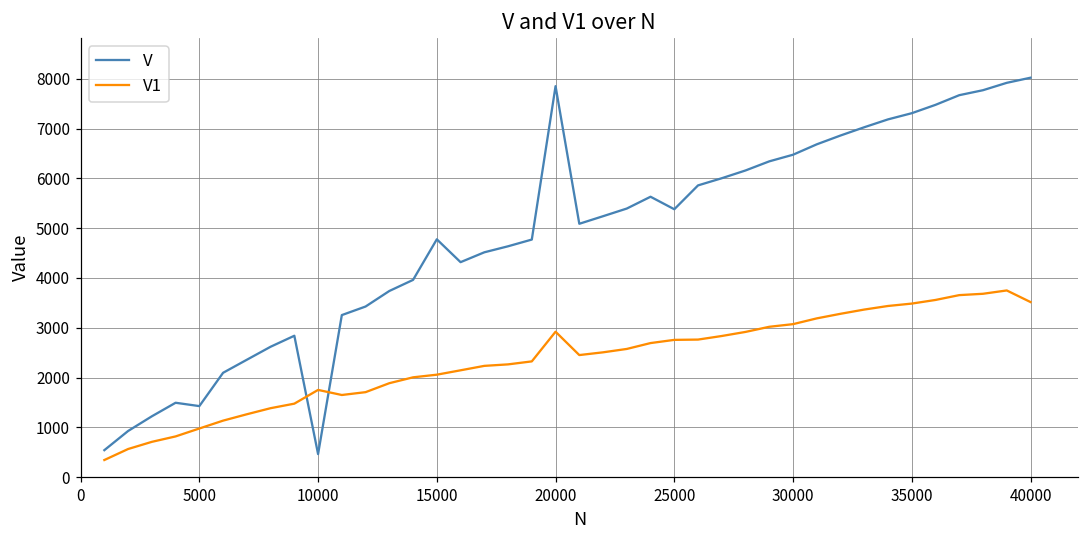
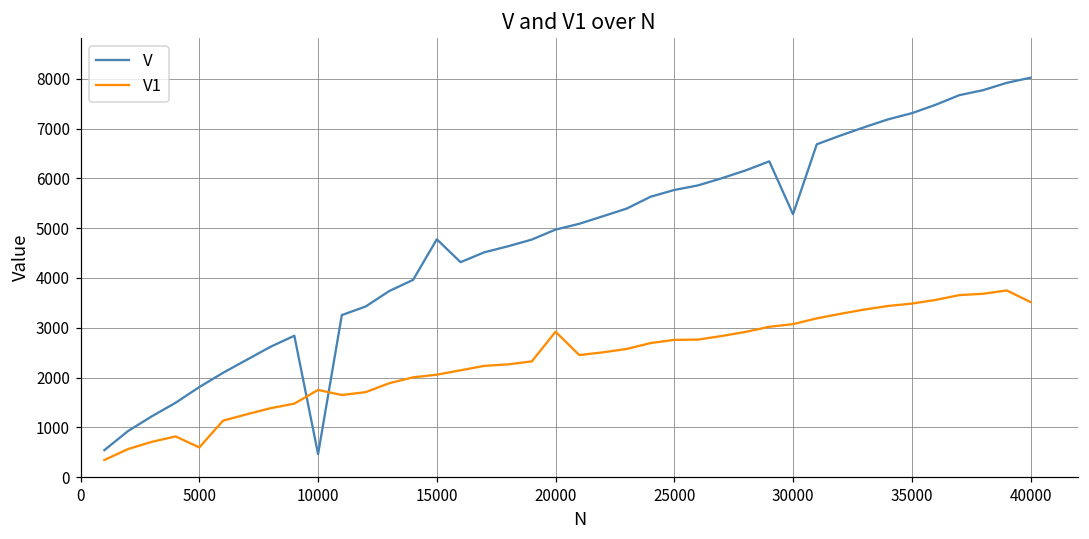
  {
    "V": {
-     "5000": 1400,
+     "5000": 1800,
      "10000": 500,
      "15000": 4800,
-     "20000": 7900,
-     "25000": 5400,
-     "30000": 6500,
+     "20000": 5000,
+     "25000": 5800,
+     "30000": 5300,
      "35000": 7300,
      "40000": 8000
    },
    "V1": {
-     "5000": 1000,
+     "5000": 600,
      "10000": 1800,
      "15000": 2100,
      "20000": 2900,
      "25000": 2800,
      "30000": 3100,
      "35000": 3500,
      "40000": 3500
    }
  }
